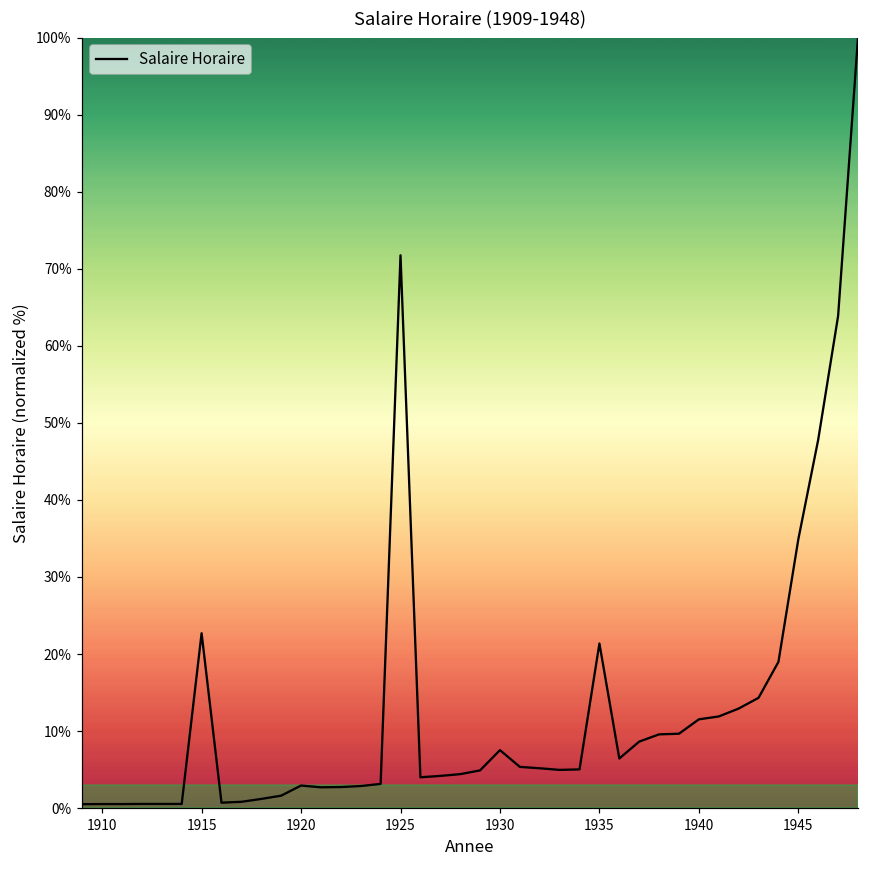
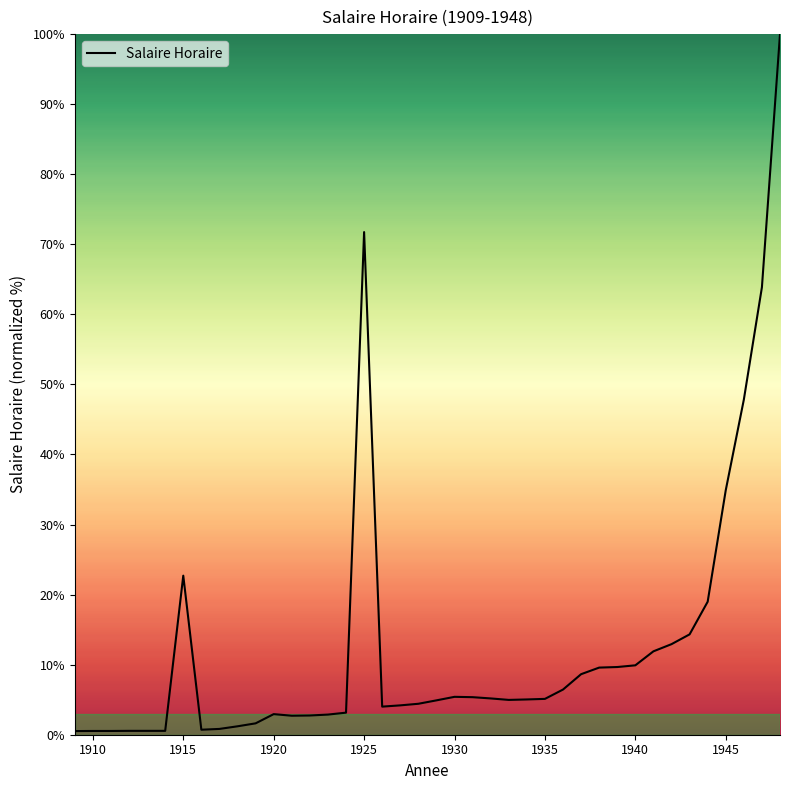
  {
    "1910": "1%",
    "1915": "23%",
    "1920": "3%",
    "1925": "72%",
-   "1930": "8%",
-   "1935": "21%",
-   "1940": "12%",
+   "1930": "5%",
+   "1935": "5%",
+   "1940": "10%",
    "1945": "35%"
  }
